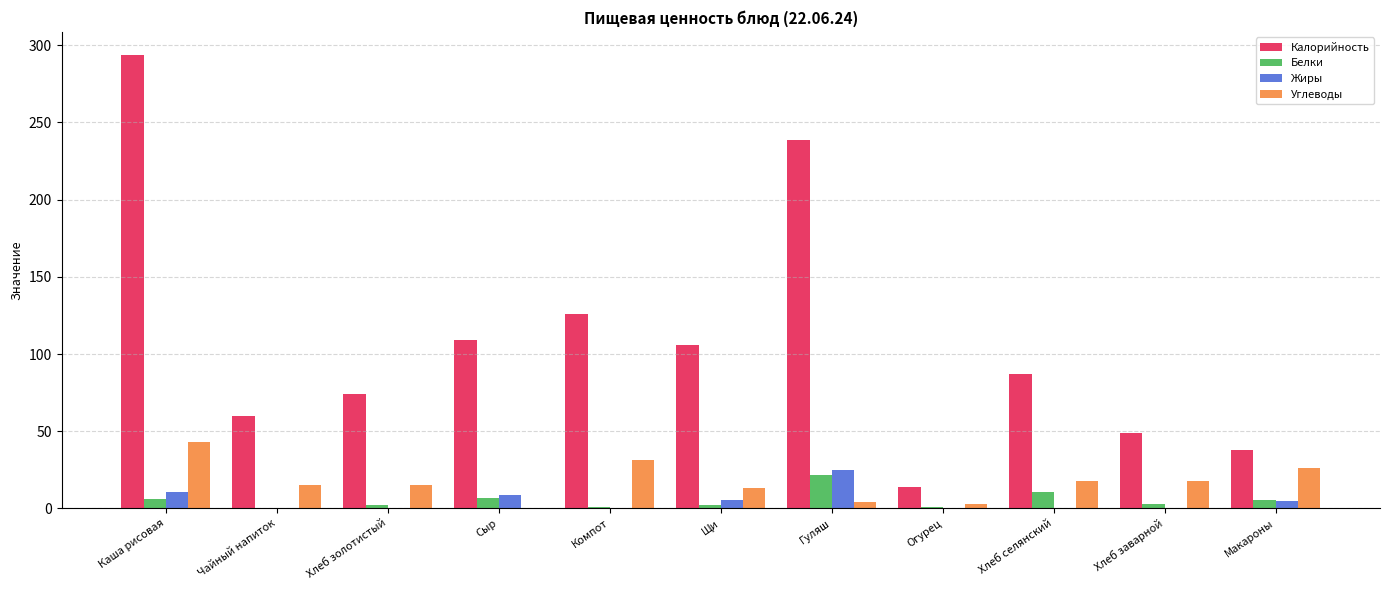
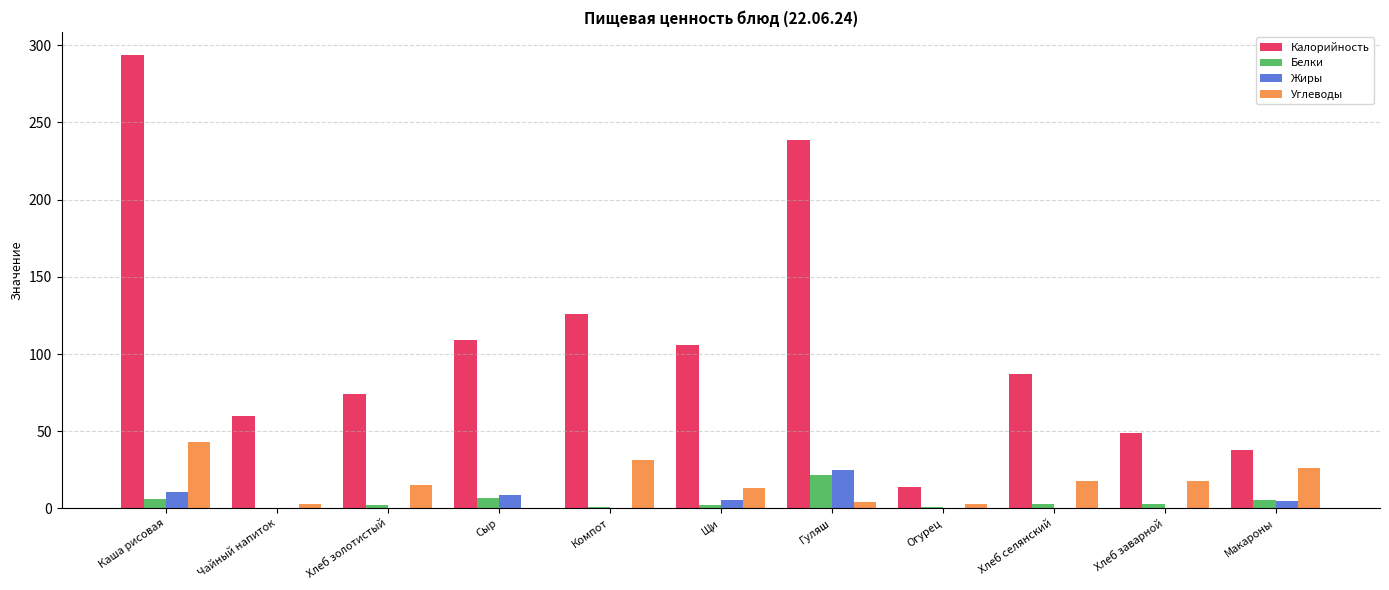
  {
    "Калорийность": {
      "Каша рисовая": 294,
      "Чайный напиток": 60,
      "Хлеб золотистый": 74,
      "Сыр": 109,
      "Компот": 126,
      "Щи": 106,
      "Гуляш": 239,
      "Огурец": 14,
      "Хлеб селянский": 87,
      "Хлеб заварной": 49,
      "Макароны": 38
    },
    "Белки": {
      "Каша рисовая": 6,
      "Хлеб золотистый": 2,
      "Сыр": 7,
      "Щи": 2,
      "Гуляш": 22,
-     "Хлеб селянский": 11,
+     "Хлеб селянский": 3,
      "Хлеб заварной": 3,
      "Макароны": 6
    },
    "Жиры": {
      "Каша рисовая": 11,
      "Сыр": 9,
      "Щи": 5,
      "Гуляш": 25,
      "Макароны": 5
    },
    "Углеводы": {
      "Каша рисовая": 43,
-     "Чайный напиток": 15,
+     "Чайный напиток": 3,
      "Хлеб золотистый": 15,
      "Сыр": 0,
      "Компот": 32,
      "Щи": 13,
      "Гуляш": 4,
      "Огурец": 3,
      "Хлеб селянский": 18,
      "Хлеб заварной": 18,
      "Макароны": 26
    }
  }
